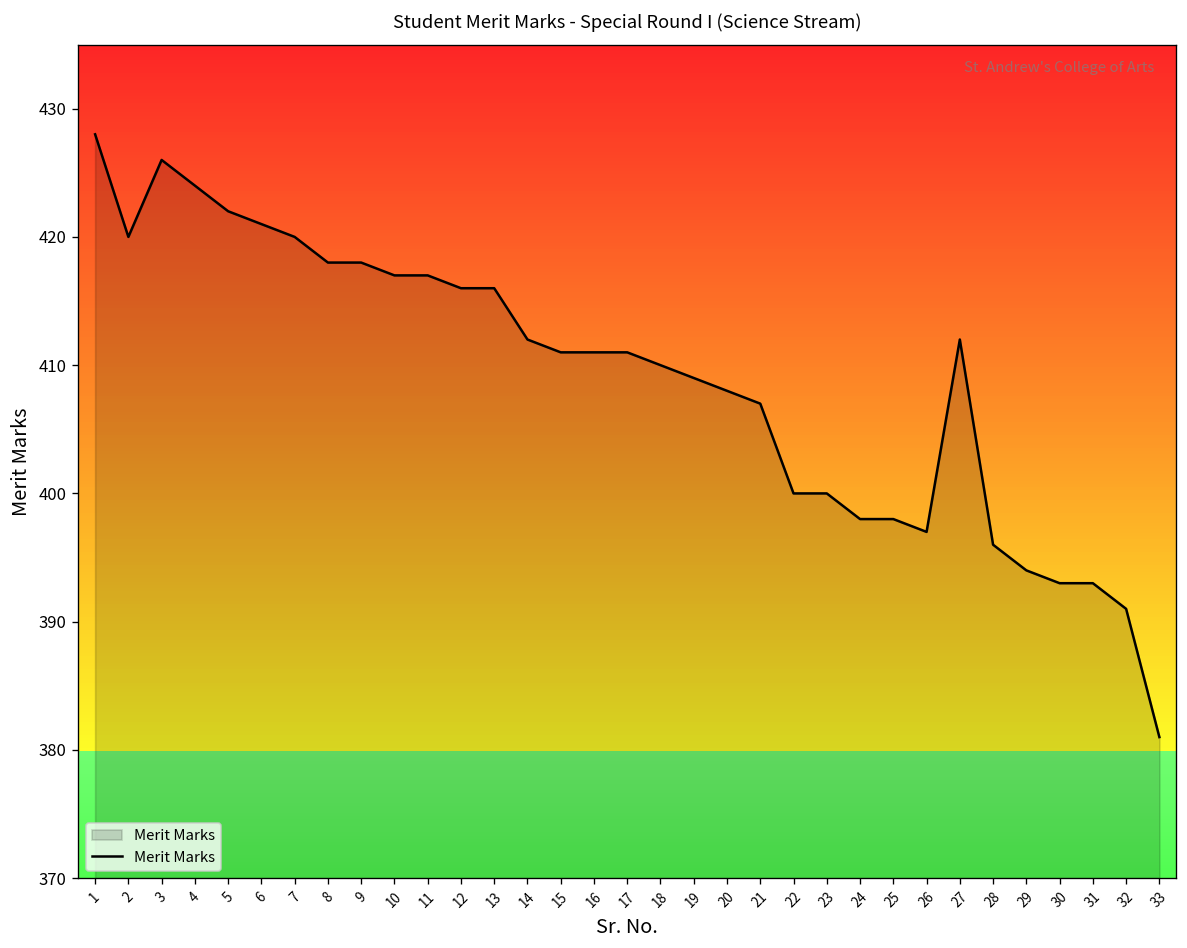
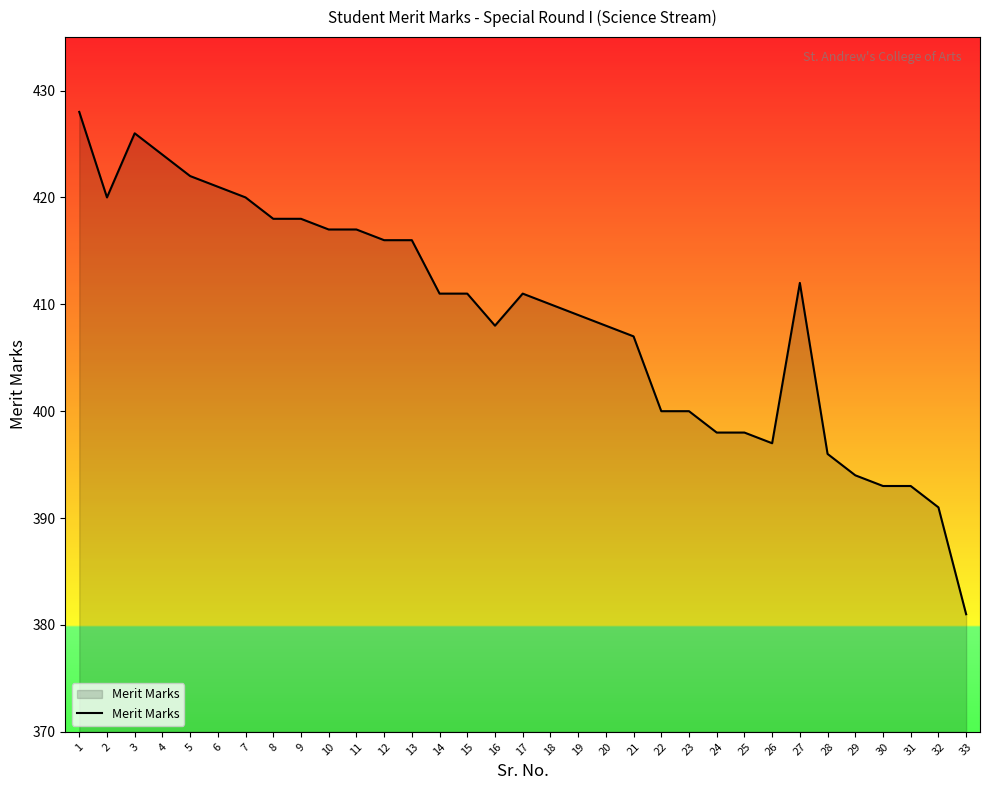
  {
    "1": 428,
    "2": 420,
    "3": 426,
    "4": 424,
    "5": 422,
    "6": 421,
    "7": 420,
    "8": 418,
    "9": 418,
    "10": 417,
    "11": 417,
    "12": 416,
    "13": 416,
-   "14": 412,
+   "14": 411,
    "15": 411,
-   "16": 411,
+   "16": 408,
    "17": 411,
    "18": 410,
    "19": 409,
    "20": 408,
    "21": 407,
    "22": 400,
    "23": 400,
    "24": 398,
    "25": 398,
    "26": 397,
    "27": 412,
    "28": 396,
    "29": 394,
    "30": 393,
    "31": 393,
    "32": 391,
    "33": 381
  }
